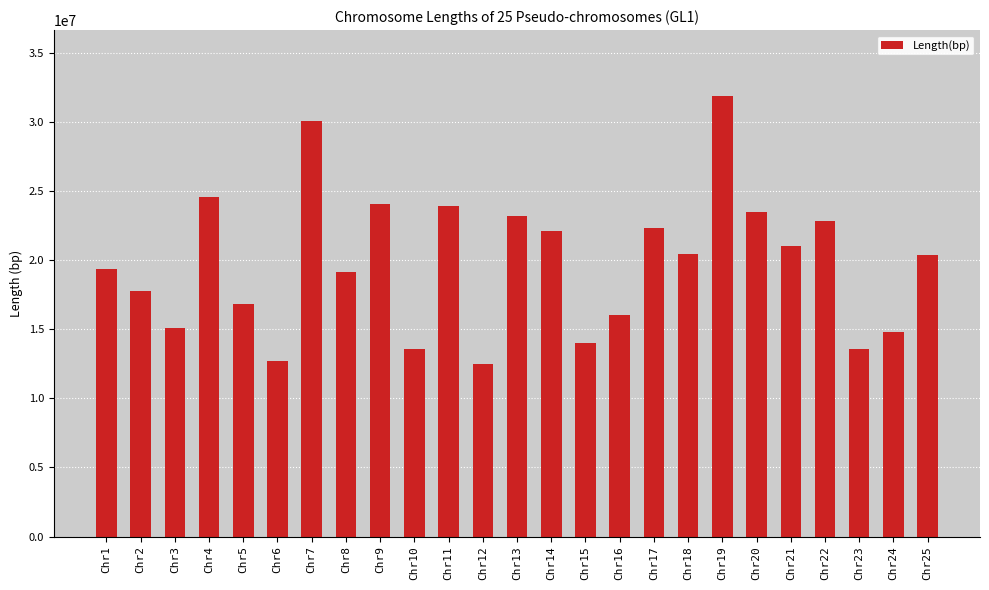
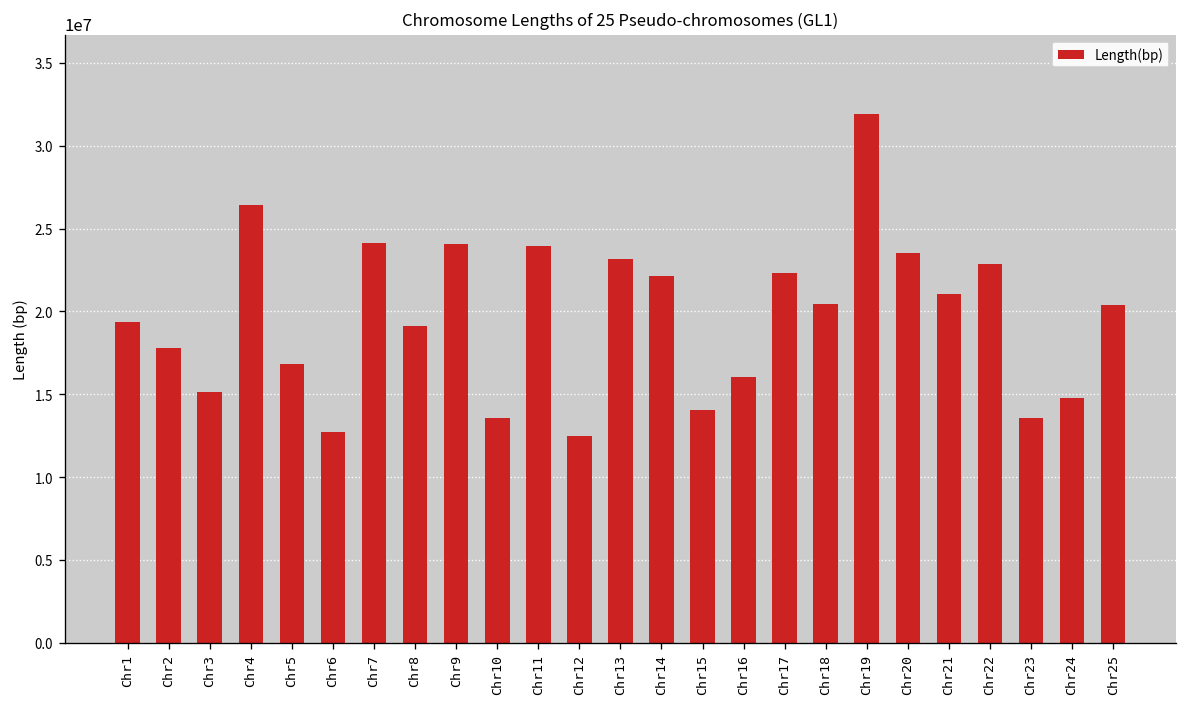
  {
    "Chr1": 19400000,
    "Chr2": 17800000,
    "Chr3": 15100000,
-   "Chr4": 24600000,
+   "Chr4": 26400000,
    "Chr5": 16800000,
    "Chr6": 12700000,
-   "Chr7": 30100000,
+   "Chr7": 24200000,
    "Chr8": 19100000,
    "Chr9": 24100000,
    "Chr10": 13600000,
    "Chr11": 23900000,
    "Chr12": 12500000,
    "Chr13": 23200000,
    "Chr14": 22100000,
    "Chr15": 14000000,
    "Chr16": 16100000,
    "Chr17": 22300000,
    "Chr18": 20500000,
    "Chr19": 31900000,
    "Chr20": 23500000,
    "Chr21": 21000000,
    "Chr22": 22900000,
    "Chr23": 13600000,
    "Chr24": 14800000,
    "Chr25": 20400000
  }
